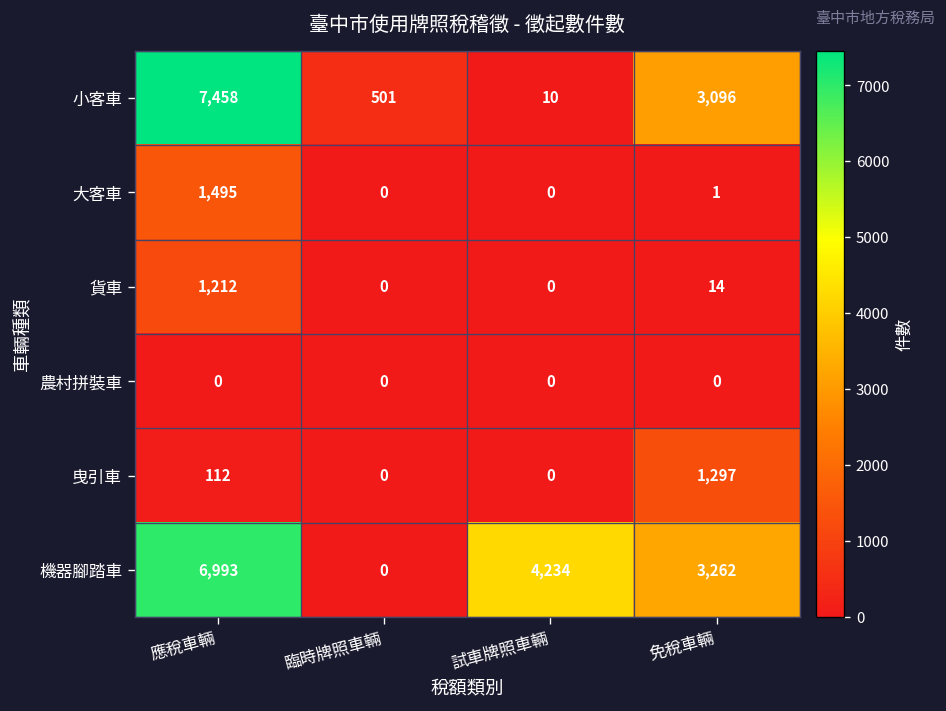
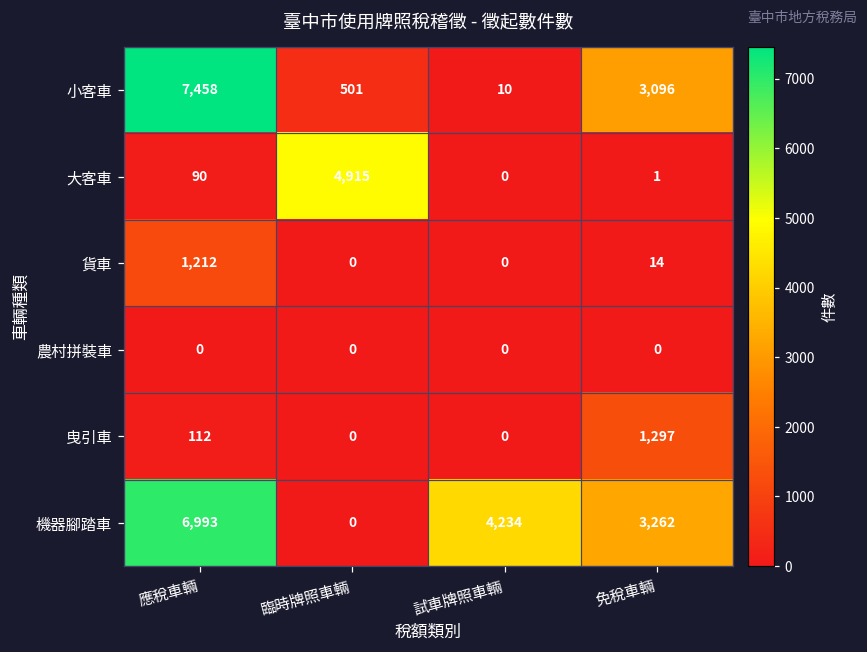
  {
    "小客車": {
      "應稅車輛": "7,458",
      "臨時牌照車輛": "501",
      "試車牌照車輛": "10",
      "免稅車輛": "3,096"
    },
    "大客車": {
-     "應稅車輛": "1,495",
-     "臨時牌照車輛": "0",
+     "應稅車輛": "90",
+     "臨時牌照車輛": "4,915",
      "試車牌照車輛": "0",
      "免稅車輛": "1"
    },
    "貨車": {
      "應稅車輛": "1,212",
      "臨時牌照車輛": "0",
      "試車牌照車輛": "0",
      "免稅車輛": "14"
    },
    "農村拼裝車": {
      "應稅車輛": "0",
      "臨時牌照車輛": "0",
      "試車牌照車輛": "0",
      "免稅車輛": "0"
    },
    "曳引車": {
      "應稅車輛": "112",
      "臨時牌照車輛": "0",
      "試車牌照車輛": "0",
      "免稅車輛": "1,297"
    },
    "機器腳踏車": {
      "應稅車輛": "6,993",
      "臨時牌照車輛": "0",
      "試車牌照車輛": "4,234",
      "免稅車輛": "3,262"
    }
  }
